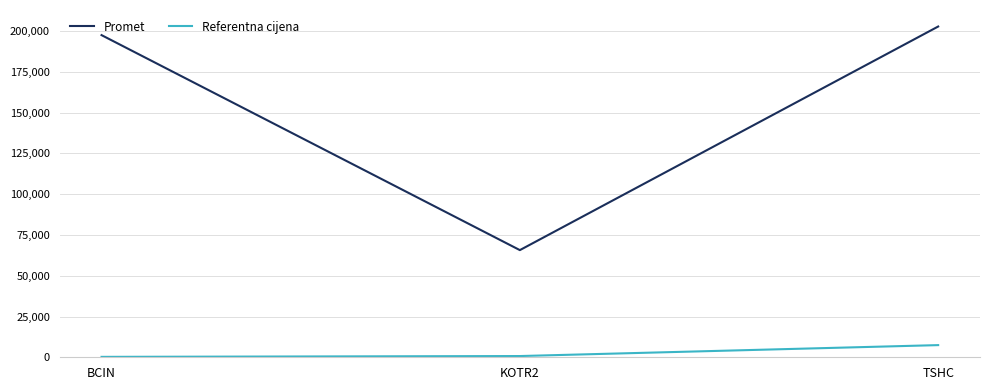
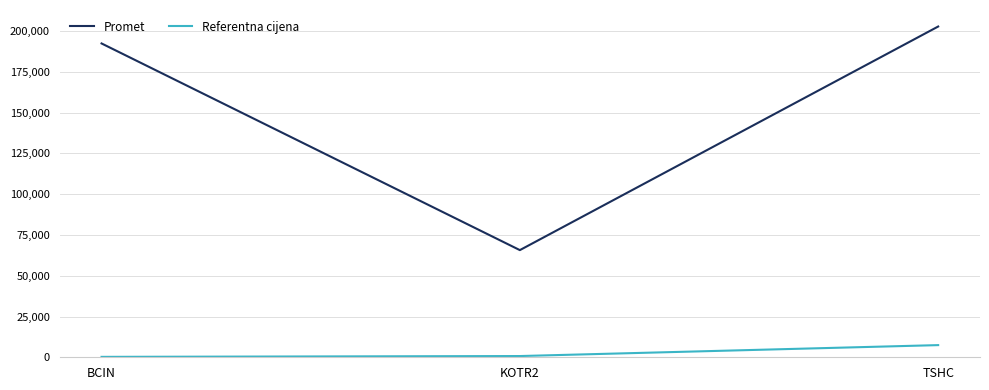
  {
    "Promet": {
-     "BCIN": "198,000",
+     "BCIN": "192,000",
      "KOTR2": "66,000",
      "TSHC": "203,000"
    },
    "Referentna cijena": {
      "BCIN": "0",
      "KOTR2": "1,000",
      "TSHC": "7,000"
    }
  }
